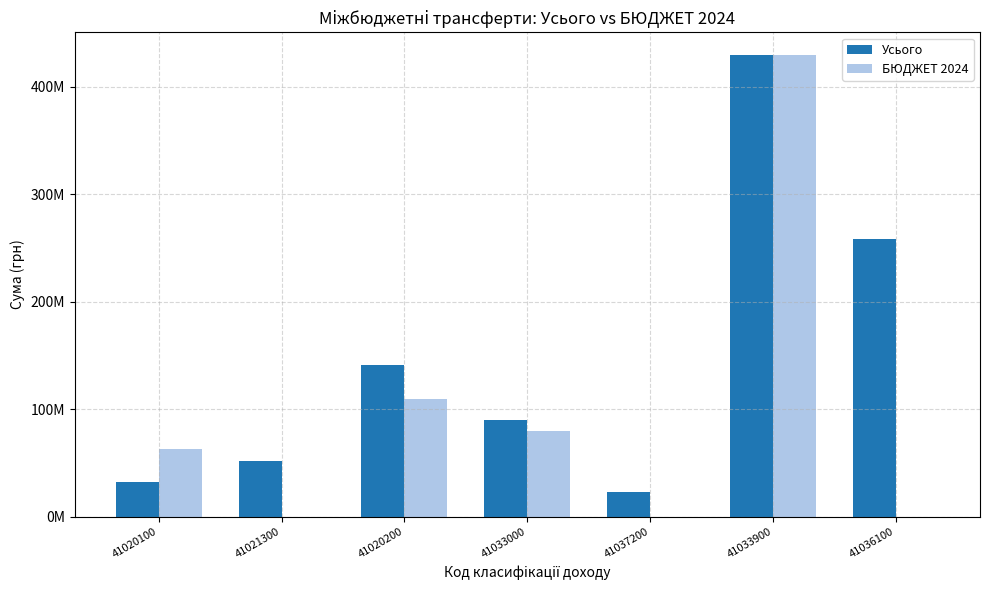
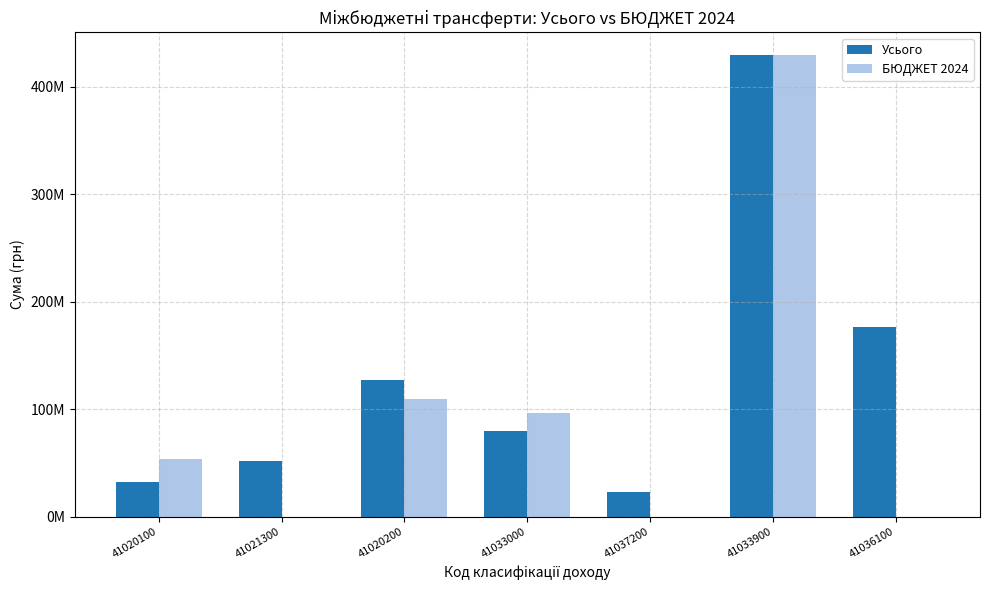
  {
    "Усього": {
      "41020100": 32000000,
      "41021300": 52000000,
-     "41020200": 141000000,
-     "41033000": 90000000,
+     "41020200": 127000000,
+     "41033000": 80000000,
      "41037200": 23000000,
      "41033900": 429000000,
-     "41036100": 259000000
+     "41036100": 177000000
    },
    "БЮДЖЕТ 2024": {
-     "41020100": 63000000,
+     "41020100": 54000000,
      "41021300": 0,
      "41020200": 110000000,
-     "41033000": 80000000,
+     "41033000": 96000000,
      "41037200": 0,
      "41033900": 429000000,
      "41036100": 0
    }
  }
